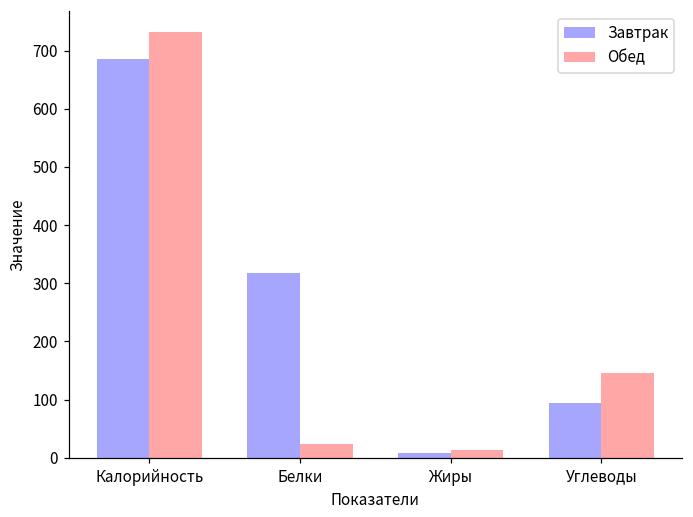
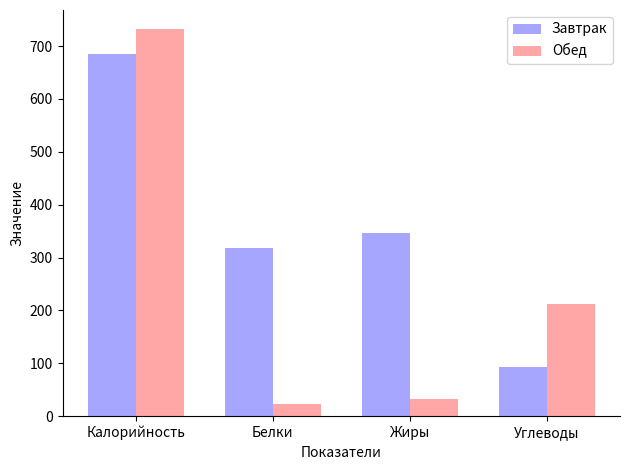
  {
    "Завтрак": {
      "Калорийность": 690,
      "Белки": 320,
-     "Жиры": 10,
+     "Жиры": 350,
      "Углеводы": 90
    },
    "Обед": {
      "Калорийность": 730,
      "Белки": 20,
-     "Жиры": 10,
-     "Углеводы": 150
+     "Жиры": 30,
+     "Углеводы": 210
    }
  }
